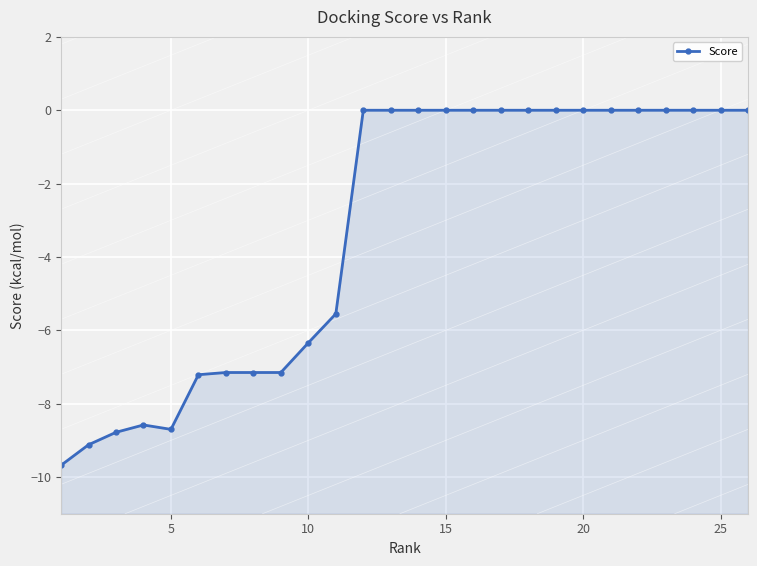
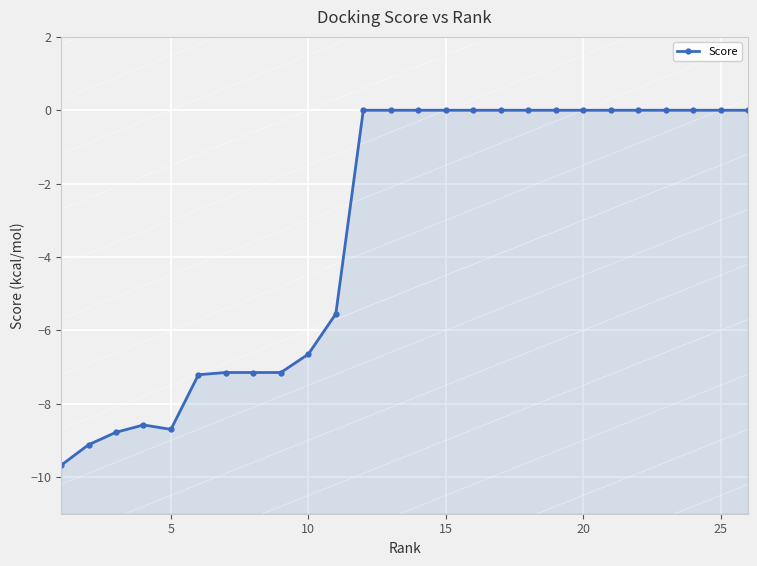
  {
    "5": -8.7,
-   "10": -6.3,
+   "10": -6.7,
    "15": 0.0,
    "20": 0.0,
    "25": 0.0
  }
